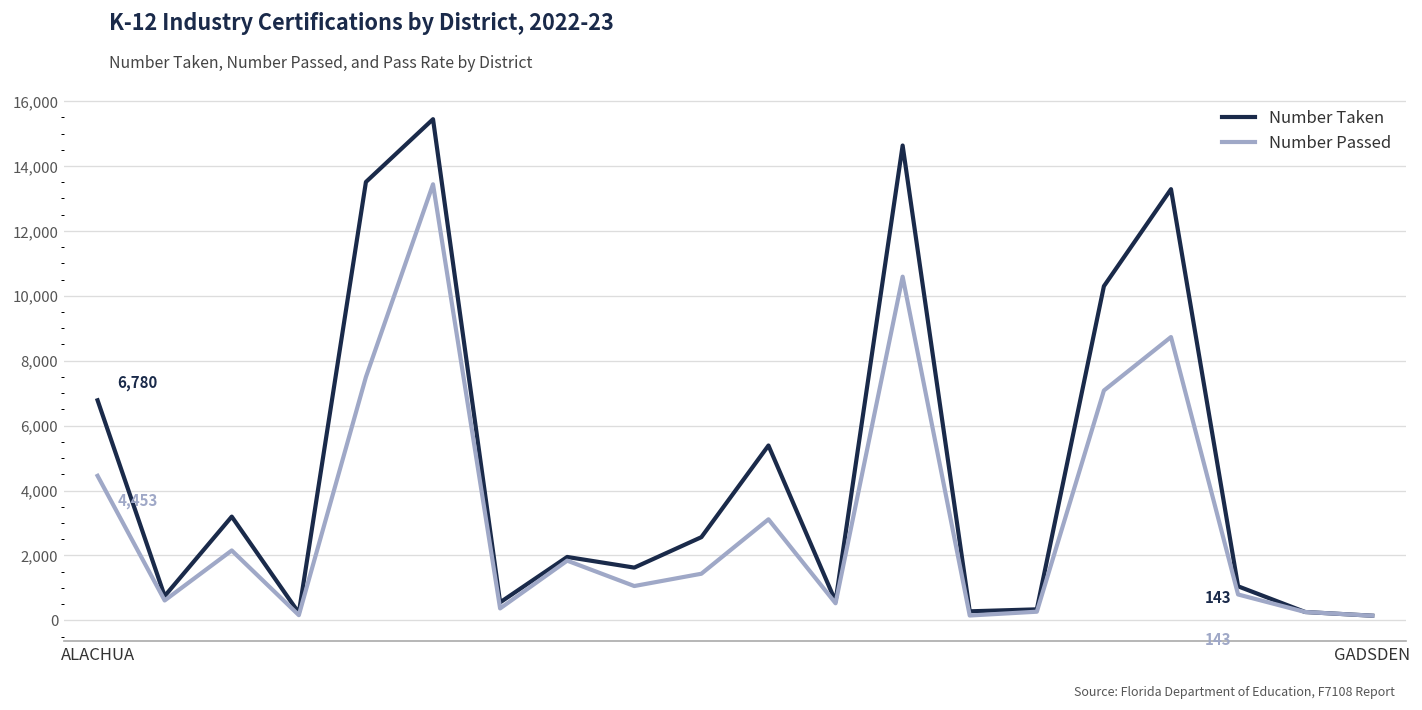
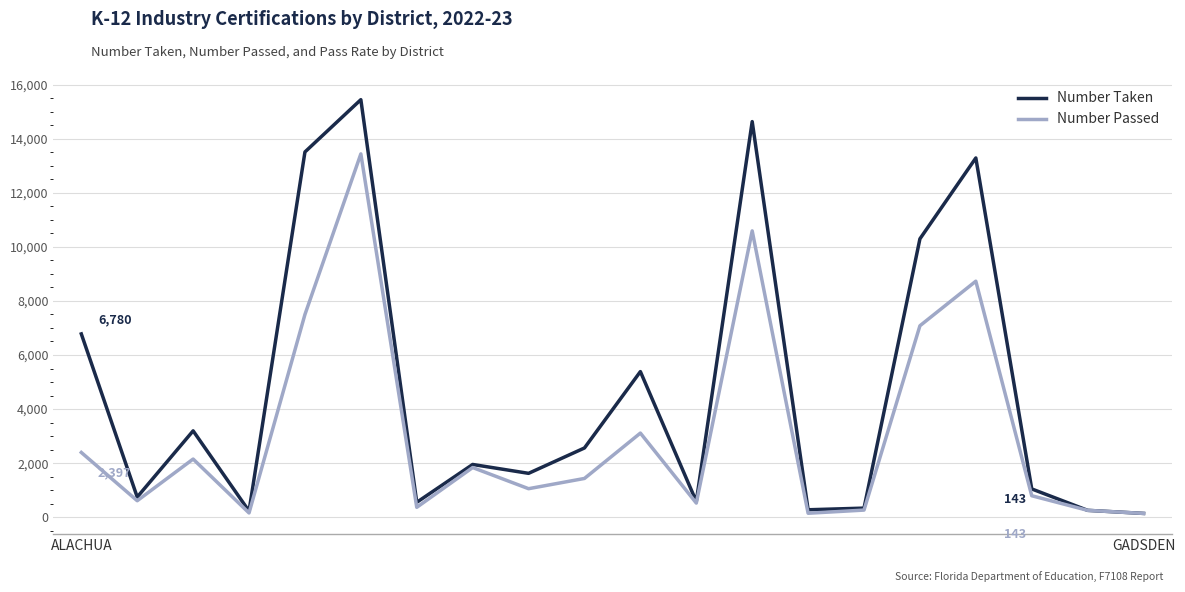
  {
    "Number Taken": {
      "ALACHUA": "6,780"
    },
    "Number Passed": {
-     "ALACHUA": "4,453"
+     "ALACHUA": "2,397"
    }
  }
